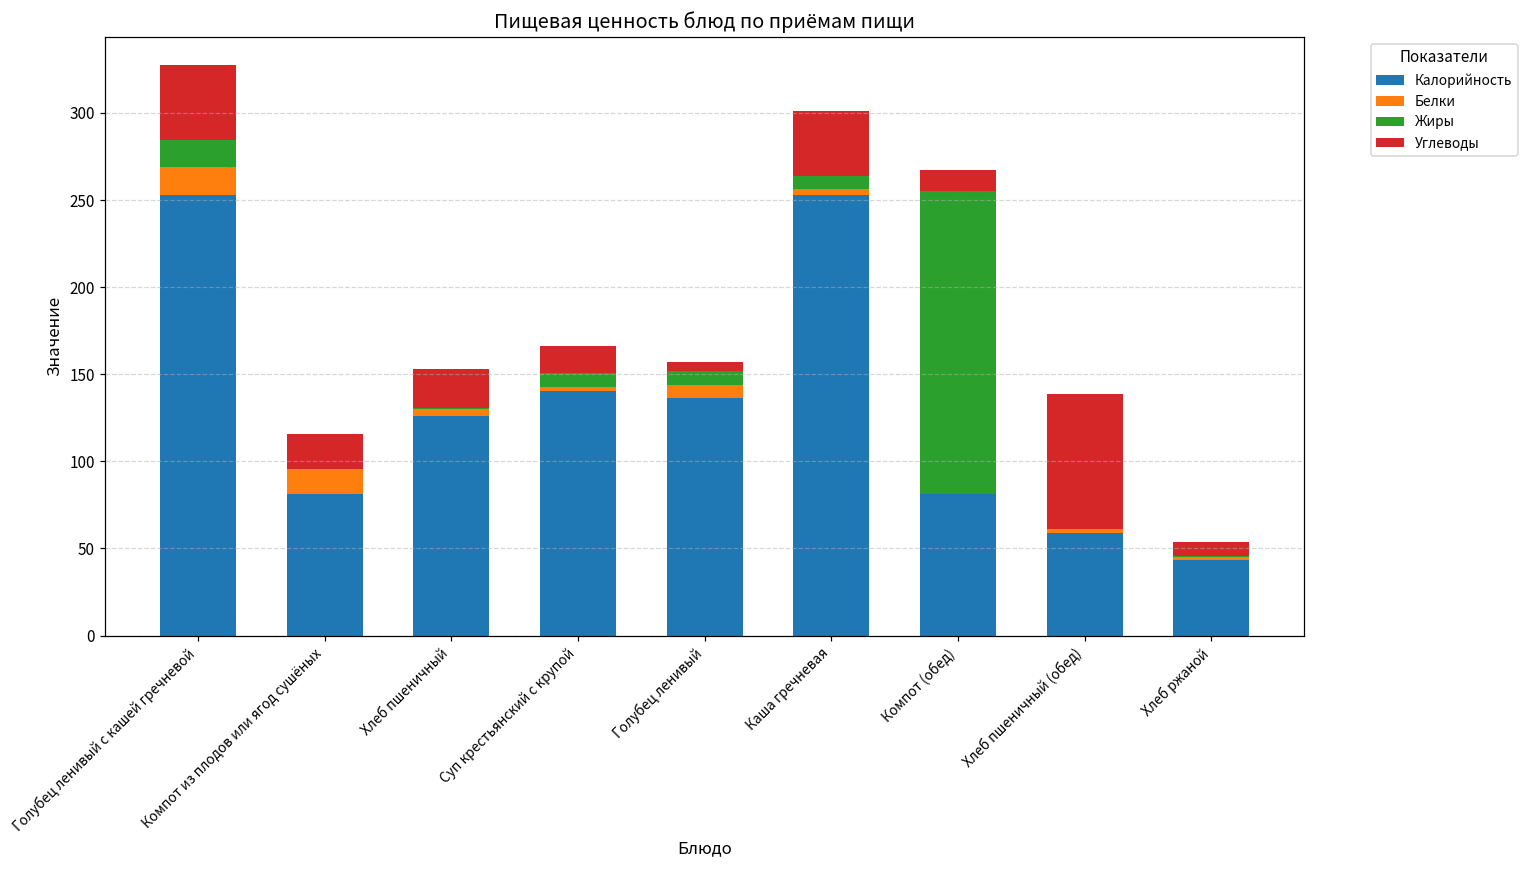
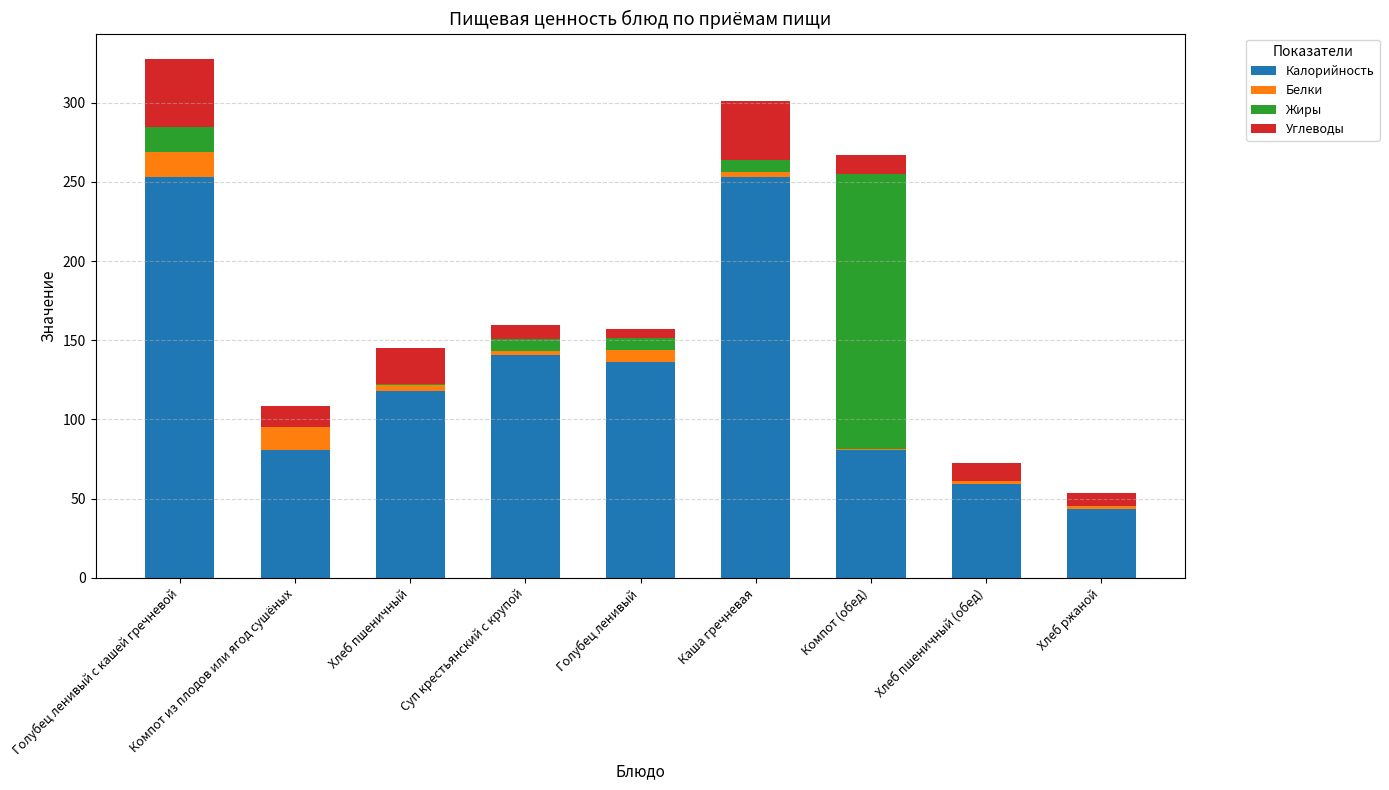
  {
    "Калорийность": {
      "Голубец ленивый с кашей гречневой": 253,
      "Компот из плодов или ягод сушёных": 81,
-     "Хлеб пшеничный": 126,
+     "Хлеб пшеничный": 118,
      "Суп крестьянский с крупой": 141,
      "Голубец ленивый": 137,
      "Каша гречневая": 253,
      "Компот (обед)": 81,
      "Хлеб пшеничный (обед)": 59,
      "Хлеб ржаной": 44
    },
    "Белки": {
      "Голубец ленивый с кашей гречневой": 16,
      "Компот из плодов или ягод сушёных": 14,
      "Хлеб пшеничный": 4,
      "Суп крестьянский с крупой": 2,
      "Голубец ленивый": 7,
      "Каша гречневая": 3,
      "Хлеб пшеничный (обед)": 2,
      "Хлеб ржаной": 2
    },
    "Жиры": {
      "Голубец ленивый с кашей гречневой": 15,
      "Компот из плодов или ягод сушёных": 0,
      "Суп крестьянский с крупой": 8,
      "Голубец ленивый": 8,
      "Каша гречневая": 8,
      "Компот (обед)": 174
    },
    "Углеводы": {
      "Голубец ленивый с кашей гречневой": 43,
-     "Компот из плодов или ягод сушёных": 20,
+     "Компот из плодов или ягод сушёных": 13,
      "Хлеб пшеничный": 23,
-     "Суп крестьянский с крупой": 15,
+     "Суп крестьянский с крупой": 9,
      "Голубец ленивый": 6,
      "Каша гречневая": 37,
      "Компот (обед)": 12,
-     "Хлеб пшеничный (обед)": 78,
+     "Хлеб пшеничный (обед)": 11,
      "Хлеб ржаной": 8
    }
  }
